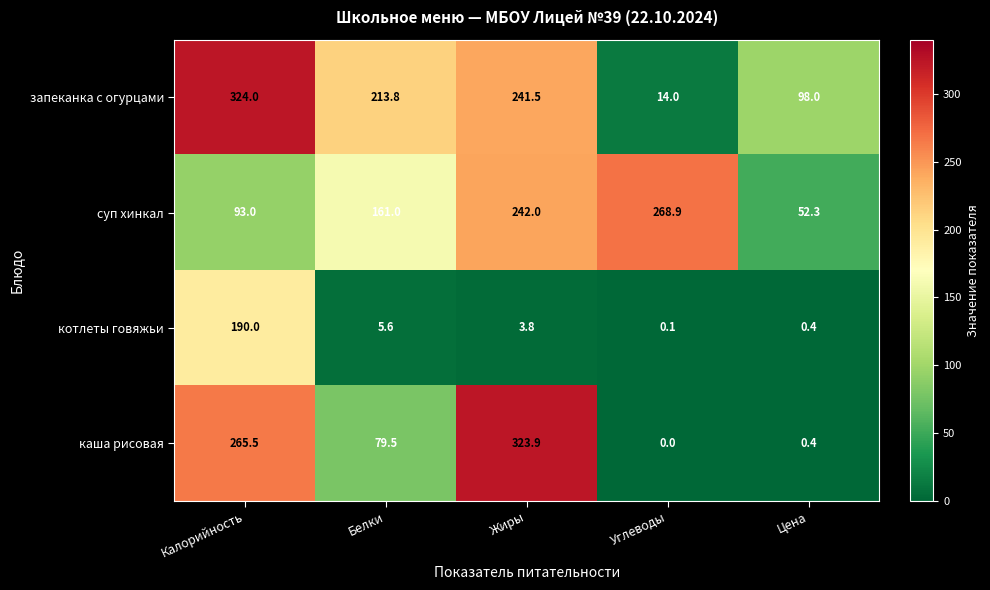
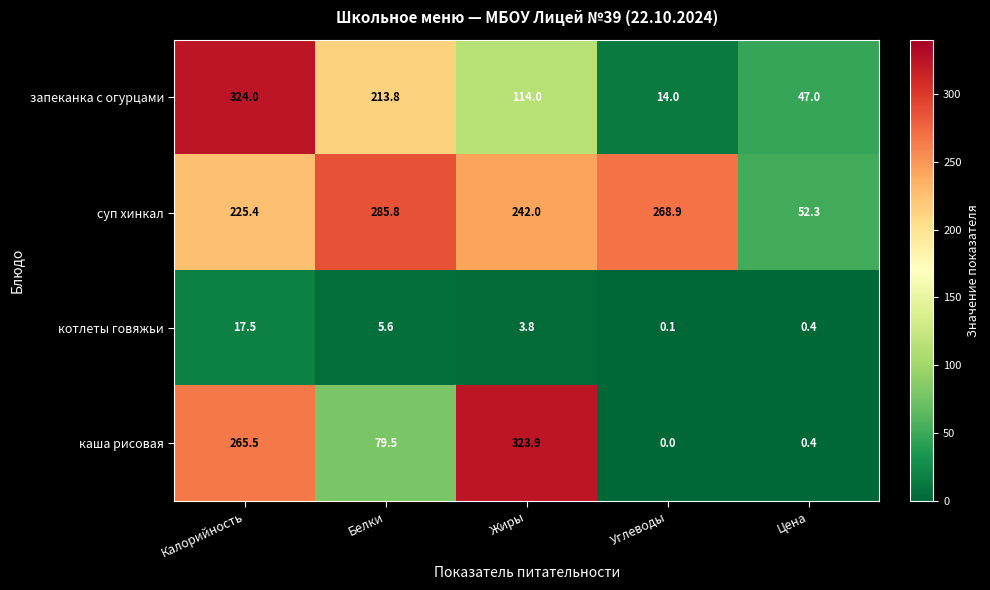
  {
    "запеканка с огурцами": {
      "Калорийность": 324.0,
      "Белки": 213.8,
-     "Жиры": 241.5,
+     "Жиры": 114.0,
      "Углеводы": 14.0,
-     "Цена": 98.0
+     "Цена": 47.0
    },
    "суп хинкал": {
-     "Калорийность": 93.0,
-     "Белки": 161.0,
+     "Калорийность": 225.4,
+     "Белки": 285.8,
      "Жиры": 242.0,
      "Углеводы": 268.9,
      "Цена": 52.3
    },
    "котлеты говяжьи": {
-     "Калорийность": 190.0,
+     "Калорийность": 17.5,
      "Белки": 5.6,
      "Жиры": 3.8,
      "Углеводы": 0.1,
      "Цена": 0.4
    },
    "каша рисовая": {
      "Калорийность": 265.5,
      "Белки": 79.5,
      "Жиры": 323.9,
      "Углеводы": 0.0,
      "Цена": 0.4
    }
  }
